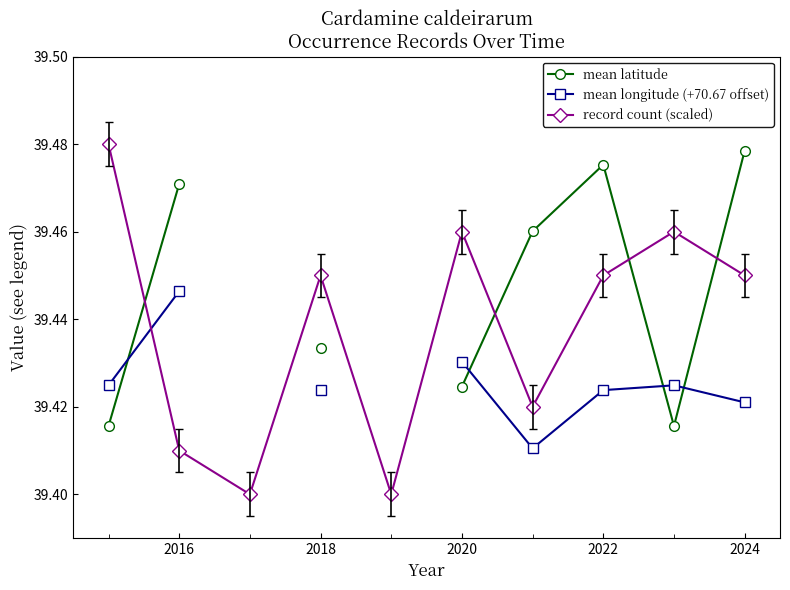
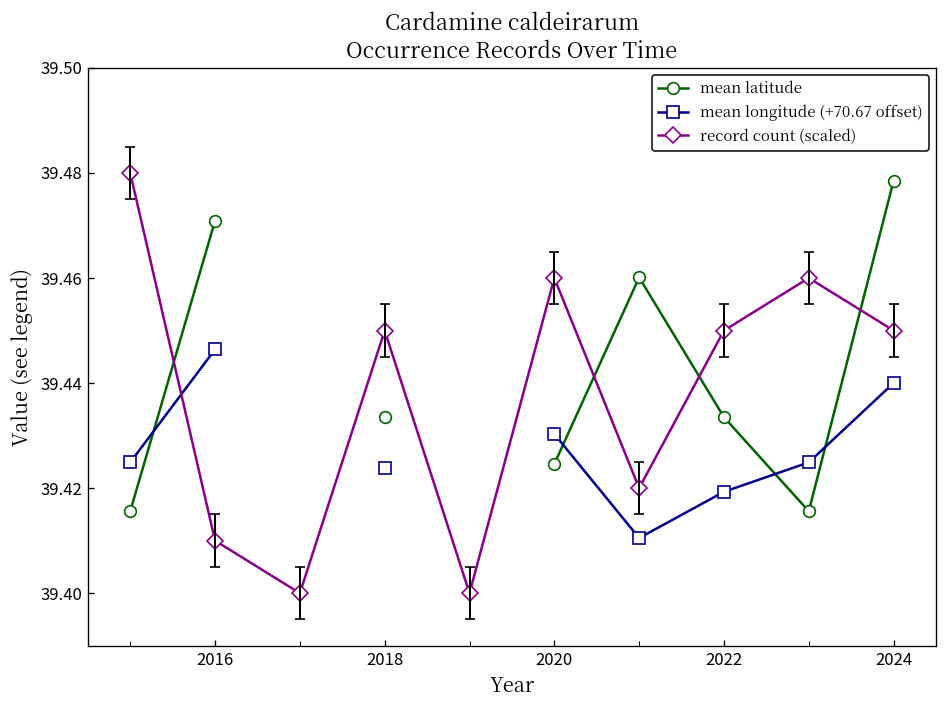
  {
    "mean latitude": {
      "2016": 39.471,
      "2018": 39.434,
      "2020": 39.425,
-     "2022": 39.475,
+     "2022": 39.434,
      "2024": 39.479
    },
    "mean longitude (+70.67 offset)": {
      "2016": 39.446,
      "2018": 39.424,
      "2020": 39.430,
-     "2022": 39.424,
-     "2024": 39.421
+     "2022": 39.419,
+     "2024": 39.440
    },
    "record count (scaled)": {
      "2016": 39.410,
      "2018": 39.450,
      "2020": 39.460,
      "2022": 39.450,
      "2024": 39.450
    }
  }
